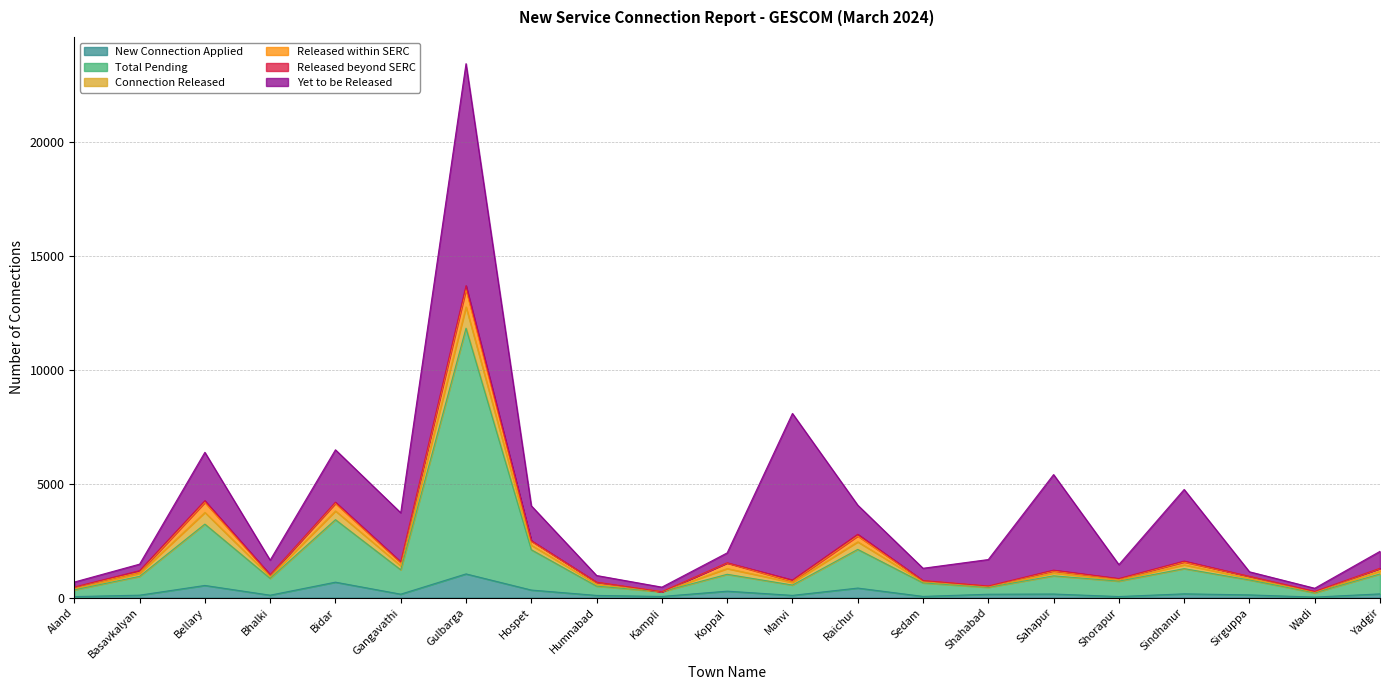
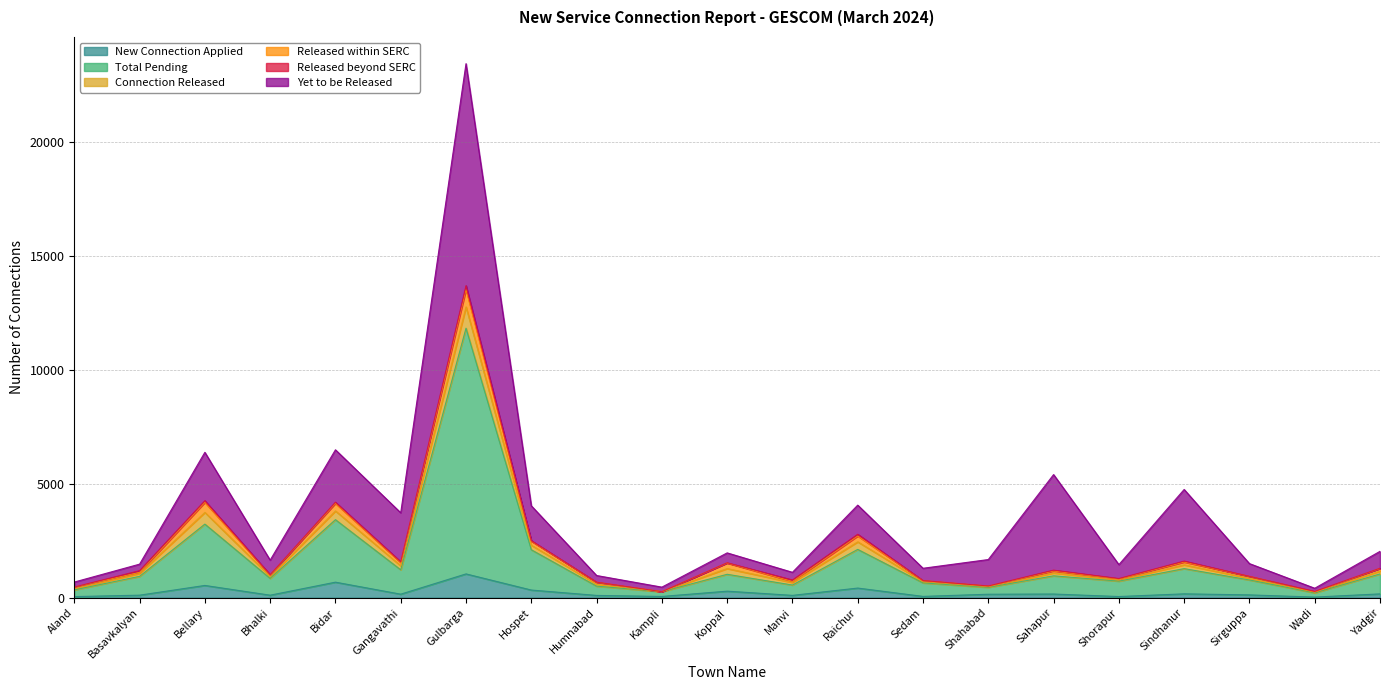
  {
    "Released beyond SERC": {
      "Gulbarga": 200
    },
    "Yet to be Released": {
      "Aland": 200,
      "Basavkalyan": 300,
      "Bellary": 2100,
      "Bhalki": 600,
      "Bidar": 2300,
      "Gangavathi": 2200,
      "Gulbarga": 9800,
      "Hospet": 1500,
      "Humnabad": 300,
      "Kampli": 200,
      "Koppal": 400,
-     "Manvi": 7300,
+     "Manvi": 300,
      "Raichur": 1300,
      "Sedam": 500,
      "Shahabad": 1200,
      "Sahapur": 4200,
      "Shorapur": 600,
      "Sindhanur": 3100,
-     "Sirguppa": 200,
+     "Sirguppa": 600,
      "Wadi": 100,
      "Yadgir": 700
    }
  }
